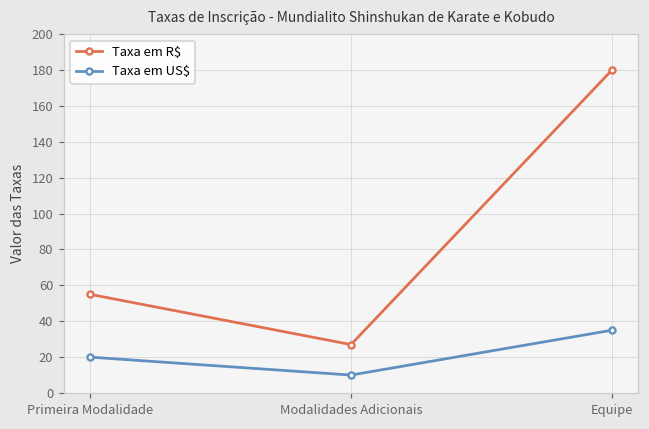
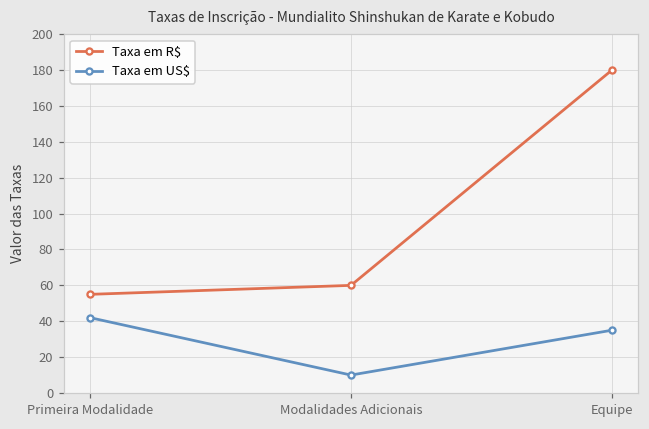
  {
    "Taxa em R$": {
      "Primeira Modalidade": 55,
-     "Modalidades Adicionais": 27,
+     "Modalidades Adicionais": 60,
      "Equipe": 180
    },
    "Taxa em US$": {
-     "Primeira Modalidade": 20,
+     "Primeira Modalidade": 42,
      "Modalidades Adicionais": 10,
      "Equipe": 35
    }
  }
